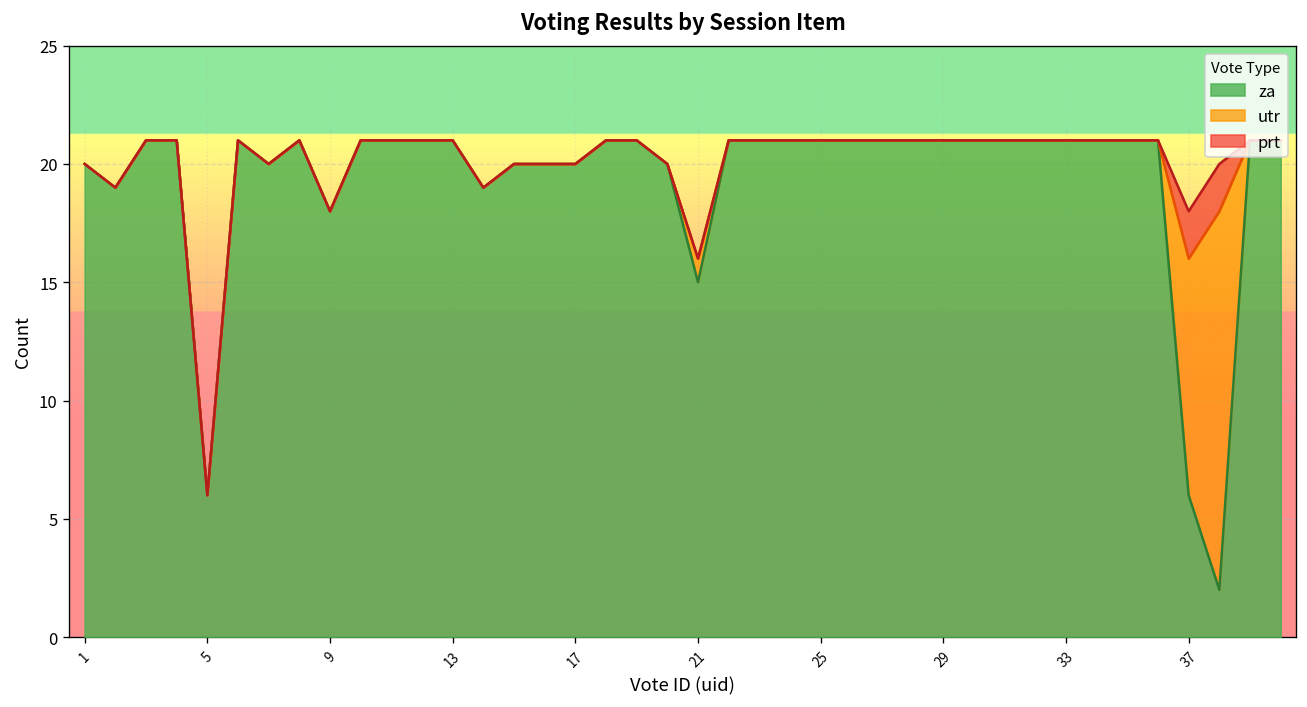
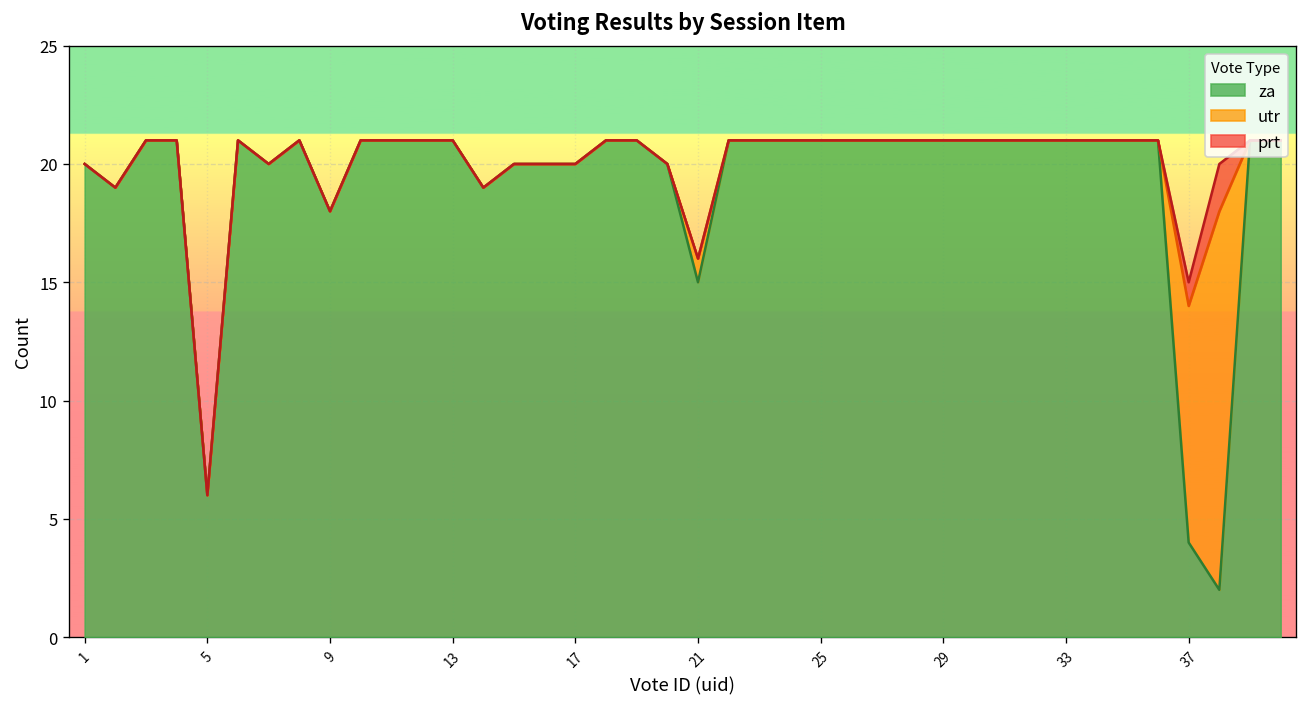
  {
    "za": {
      "21": 15,
-     "37": 6
+     "37": 4
    },
    "prt": {
-     "37": 2
+     "37": 1
    }
  }
